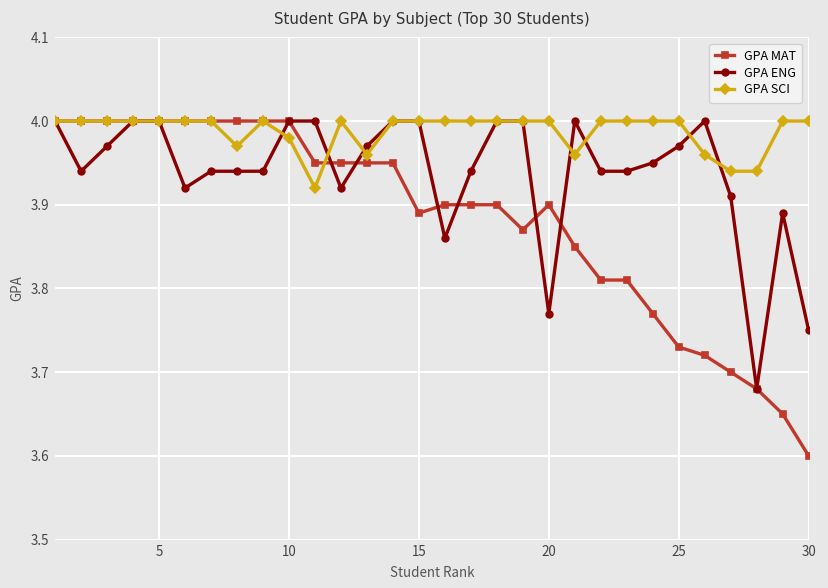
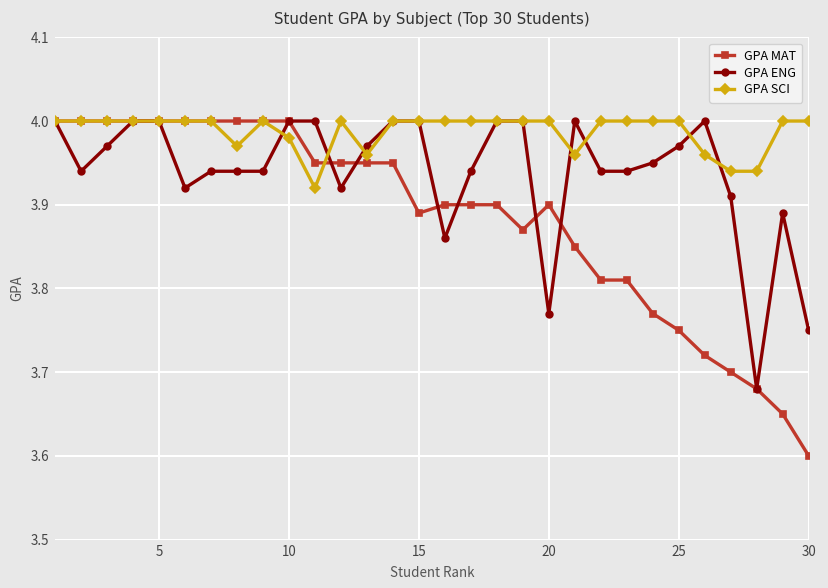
  {
    "GPA MAT": {
      "15": 3.89,
      "20": 3.90,
-     "25": 3.73,
+     "25": 3.75,
      "30": 3.60
    },
    "GPA ENG": {
      "20": 3.77,
      "25": 3.97,
      "30": 3.75
    },
    "GPA SCI": {
      "10": 3.98,
      "20": 4.00,
      "25": 4.00,
      "30": 4.00
    }
  }
